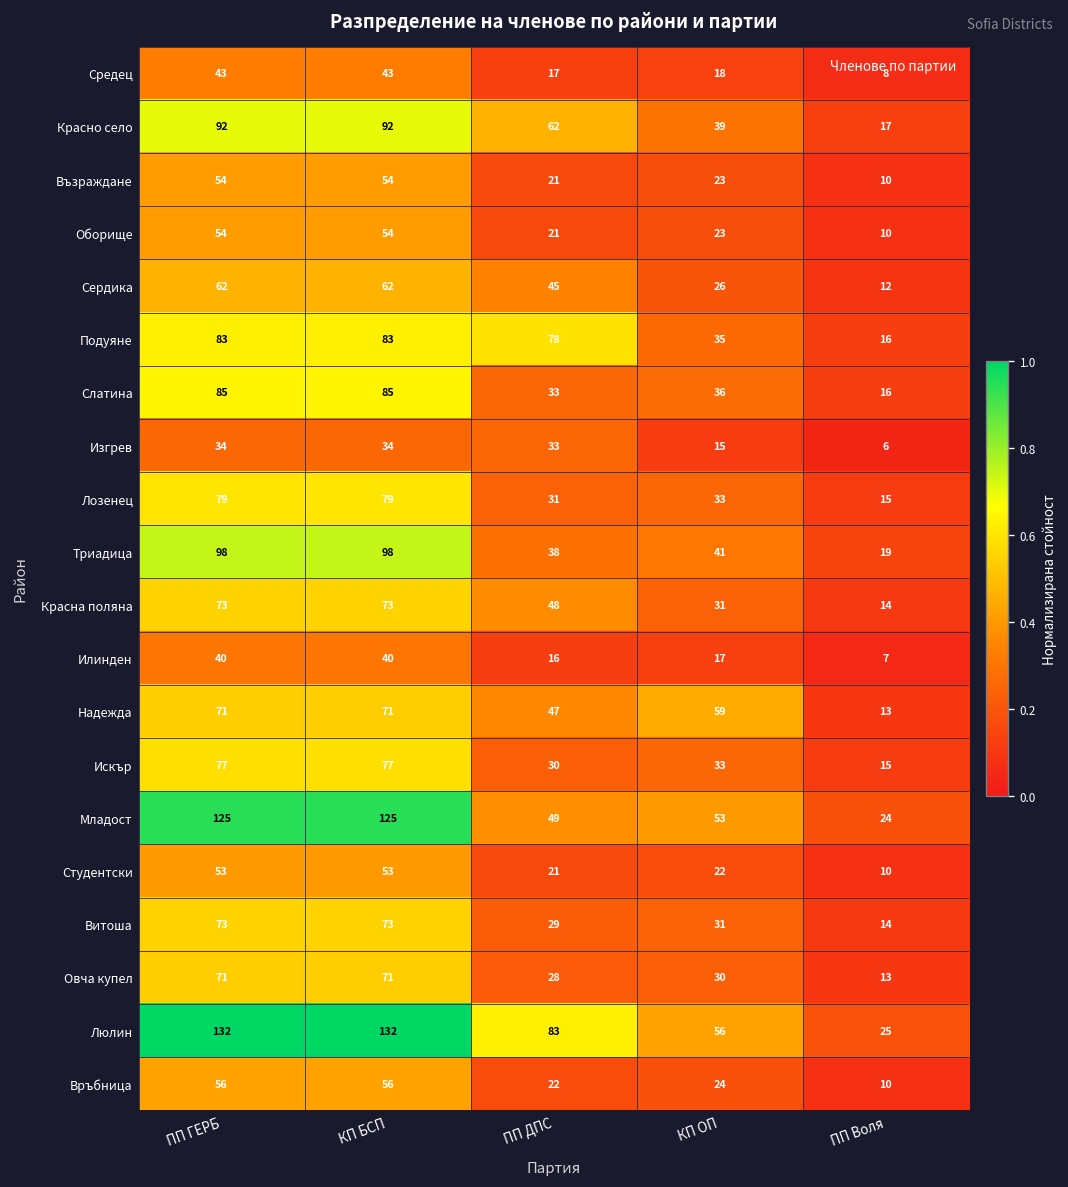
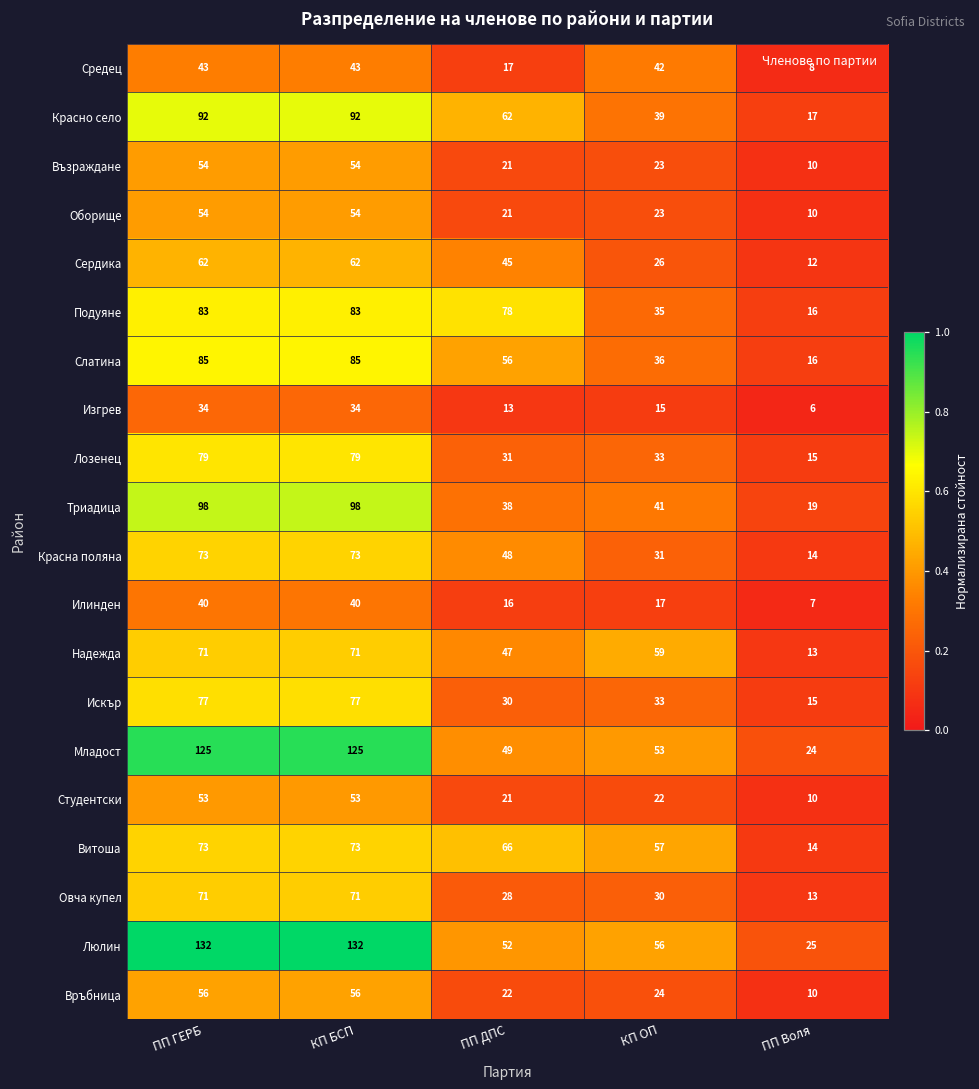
  {
    "Средец": {
      "ПП ГЕРБ": 43,
      "КП БСП": 43,
      "ПП ДПС": 17,
-     "КП ОП": 18
+     "КП ОП": 42
    },
    "Красно село": {
      "ПП ГЕРБ": 92,
      "КП БСП": 92,
      "ПП ДПС": 62,
      "КП ОП": 39,
      "ПП Воля": 17
    },
    "Възраждане": {
      "ПП ГЕРБ": 54,
      "КП БСП": 54,
      "ПП ДПС": 21,
      "КП ОП": 23,
      "ПП Воля": 10
    },
    "Оборище": {
      "ПП ГЕРБ": 54,
      "КП БСП": 54,
      "ПП ДПС": 21,
      "КП ОП": 23,
      "ПП Воля": 10
    },
    "Сердика": {
      "ПП ГЕРБ": 62,
      "КП БСП": 62,
      "ПП ДПС": 45,
      "КП ОП": 26,
      "ПП Воля": 12
    },
    "Подуяне": {
      "ПП ГЕРБ": 83,
      "КП БСП": 83,
      "ПП ДПС": 78,
      "КП ОП": 35,
      "ПП Воля": 16
    },
    "Слатина": {
      "ПП ГЕРБ": 85,
      "КП БСП": 85,
-     "ПП ДПС": 33,
+     "ПП ДПС": 56,
      "КП ОП": 36,
      "ПП Воля": 16
    },
    "Изгрев": {
      "ПП ГЕРБ": 34,
      "КП БСП": 34,
-     "ПП ДПС": 33,
+     "ПП ДПС": 13,
      "КП ОП": 15,
      "ПП Воля": 6
    },
    "Лозенец": {
      "ПП ГЕРБ": 79,
      "КП БСП": 79,
      "ПП ДПС": 31,
      "КП ОП": 33,
      "ПП Воля": 15
    },
    "Триадица": {
      "ПП ГЕРБ": 98,
      "КП БСП": 98,
      "ПП ДПС": 38,
      "КП ОП": 41,
      "ПП Воля": 19
    },
    "Красна поляна": {
      "ПП ГЕРБ": 73,
      "КП БСП": 73,
      "ПП ДПС": 48,
      "КП ОП": 31,
      "ПП Воля": 14
    },
    "Илинден": {
      "ПП ГЕРБ": 40,
      "КП БСП": 40,
      "ПП ДПС": 16,
      "КП ОП": 17,
      "ПП Воля": 7
    },
    "Надежда": {
      "ПП ГЕРБ": 71,
      "КП БСП": 71,
      "ПП ДПС": 47,
      "КП ОП": 59,
      "ПП Воля": 13
    },
    "Искър": {
      "ПП ГЕРБ": 77,
      "КП БСП": 77,
      "ПП ДПС": 30,
      "КП ОП": 33,
      "ПП Воля": 15
    },
    "Младост": {
      "ПП ГЕРБ": 125,
      "КП БСП": 125,
      "ПП ДПС": 49,
      "КП ОП": 53,
      "ПП Воля": 24
    },
    "Студентски": {
      "ПП ГЕРБ": 53,
      "КП БСП": 53,
      "ПП ДПС": 21,
      "КП ОП": 22,
      "ПП Воля": 10
    },
    "Витоша": {
      "ПП ГЕРБ": 73,
      "КП БСП": 73,
-     "ПП ДПС": 29,
-     "КП ОП": 31,
+     "ПП ДПС": 66,
+     "КП ОП": 57,
      "ПП Воля": 14
    },
    "Овча купел": {
      "ПП ГЕРБ": 71,
      "КП БСП": 71,
      "ПП ДПС": 28,
      "КП ОП": 30,
      "ПП Воля": 13
    },
    "Люлин": {
      "ПП ГЕРБ": 132,
      "КП БСП": 132,
-     "ПП ДПС": 83,
+     "ПП ДПС": 52,
      "КП ОП": 56,
      "ПП Воля": 25
    },
    "Връбница": {
      "ПП ГЕРБ": 56,
      "КП БСП": 56,
      "ПП ДПС": 22,
      "КП ОП": 24,
      "ПП Воля": 10
    }
  }
